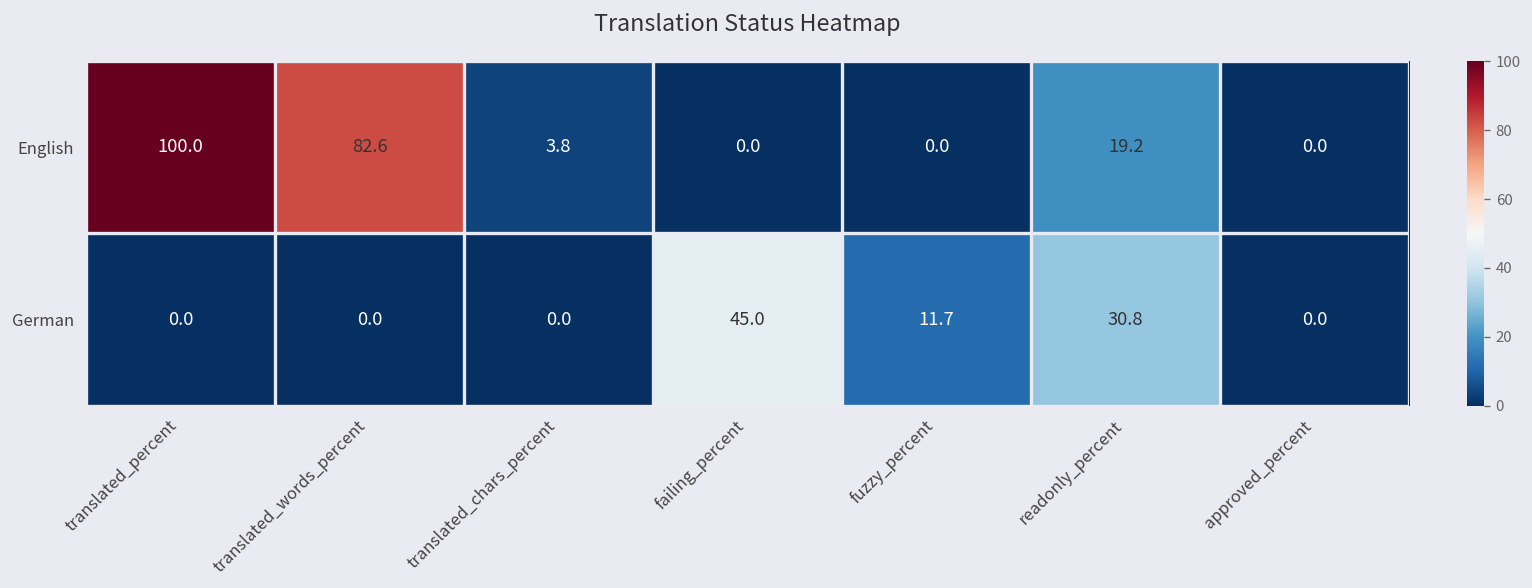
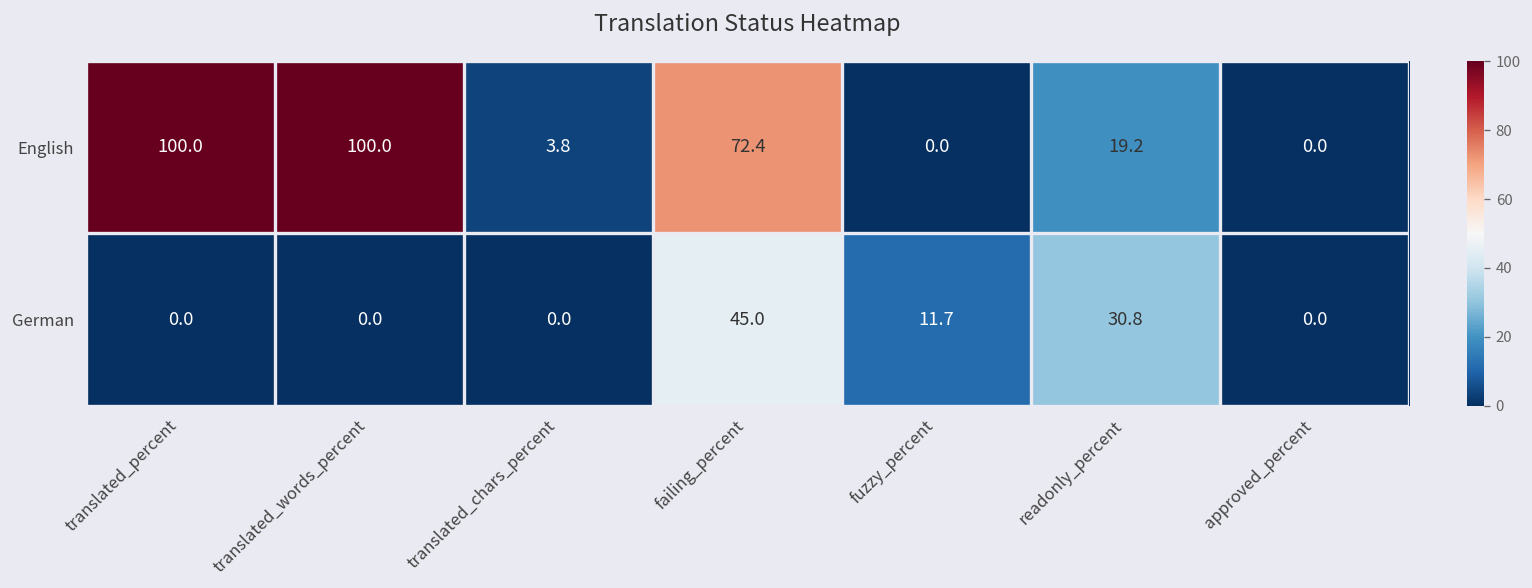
  {
    "English": {
      "translated_percent": 100.0,
-     "translated_words_percent": 82.6,
+     "translated_words_percent": 100.0,
      "translated_chars_percent": 3.8,
-     "failing_percent": 0.0,
+     "failing_percent": 72.4,
      "fuzzy_percent": 0.0,
      "readonly_percent": 19.2,
      "approved_percent": 0.0
    },
    "German": {
      "translated_percent": 0.0,
      "translated_words_percent": 0.0,
      "translated_chars_percent": 0.0,
      "failing_percent": 45.0,
      "fuzzy_percent": 11.7,
      "readonly_percent": 30.8,
      "approved_percent": 0.0
    }
  }
